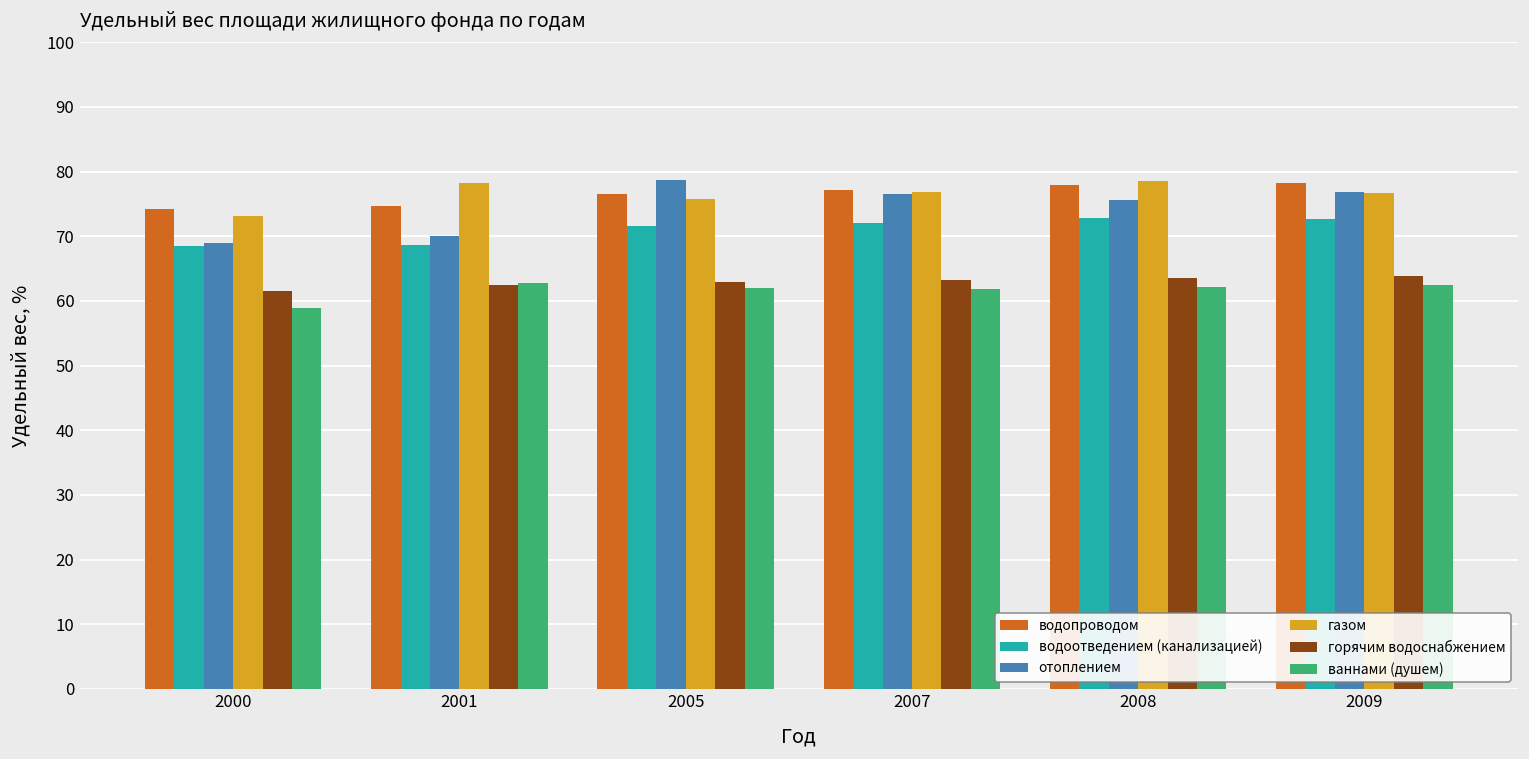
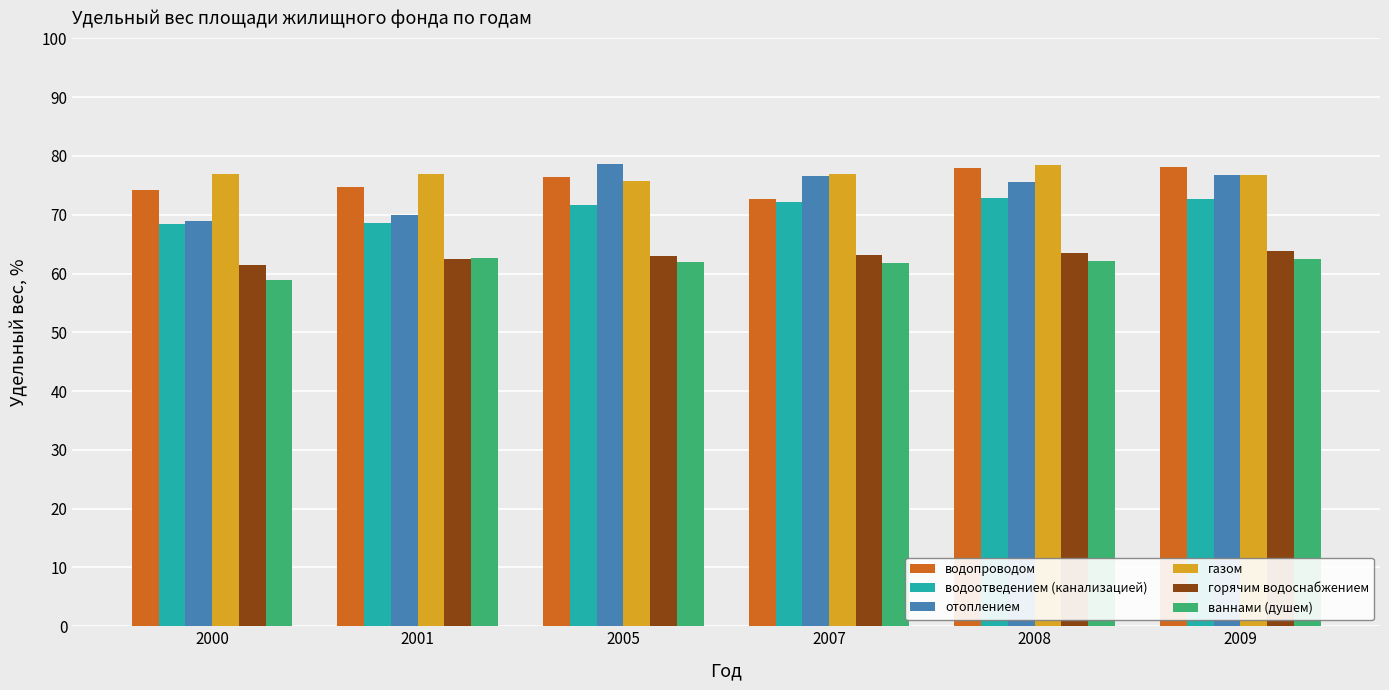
  {
    "водопроводом": {
      "2000": 74,
      "2001": 75,
      "2005": 77,
-     "2007": 77,
+     "2007": 73,
      "2008": 78,
      "2009": 78
    },
    "водоотведением (канализацией)": {
      "2000": 69,
      "2001": 69,
      "2005": 72,
      "2007": 72,
      "2008": 73,
      "2009": 73
    },
    "отоплением": {
      "2000": 69,
      "2001": 70,
      "2005": 79,
      "2007": 77,
      "2008": 76,
      "2009": 77
    },
    "газом": {
-     "2000": 73,
-     "2001": 78,
+     "2000": 77,
+     "2001": 77,
      "2005": 76,
      "2007": 77,
      "2008": 79,
      "2009": 77
    },
    "горячим водоснабжением": {
      "2000": 62,
      "2001": 63,
      "2005": 63,
      "2007": 63,
      "2008": 64,
      "2009": 64
    },
    "ваннами (душем)": {
      "2000": 59,
      "2001": 63,
      "2005": 62,
      "2007": 62,
      "2008": 62,
      "2009": 63
    }
  }
